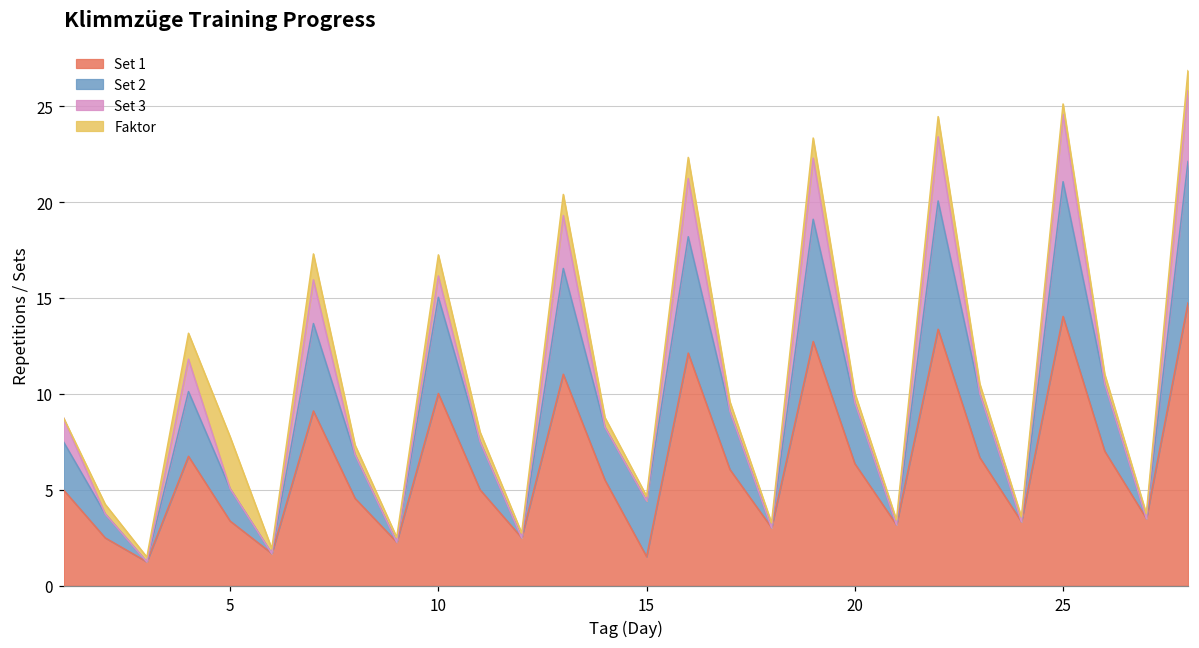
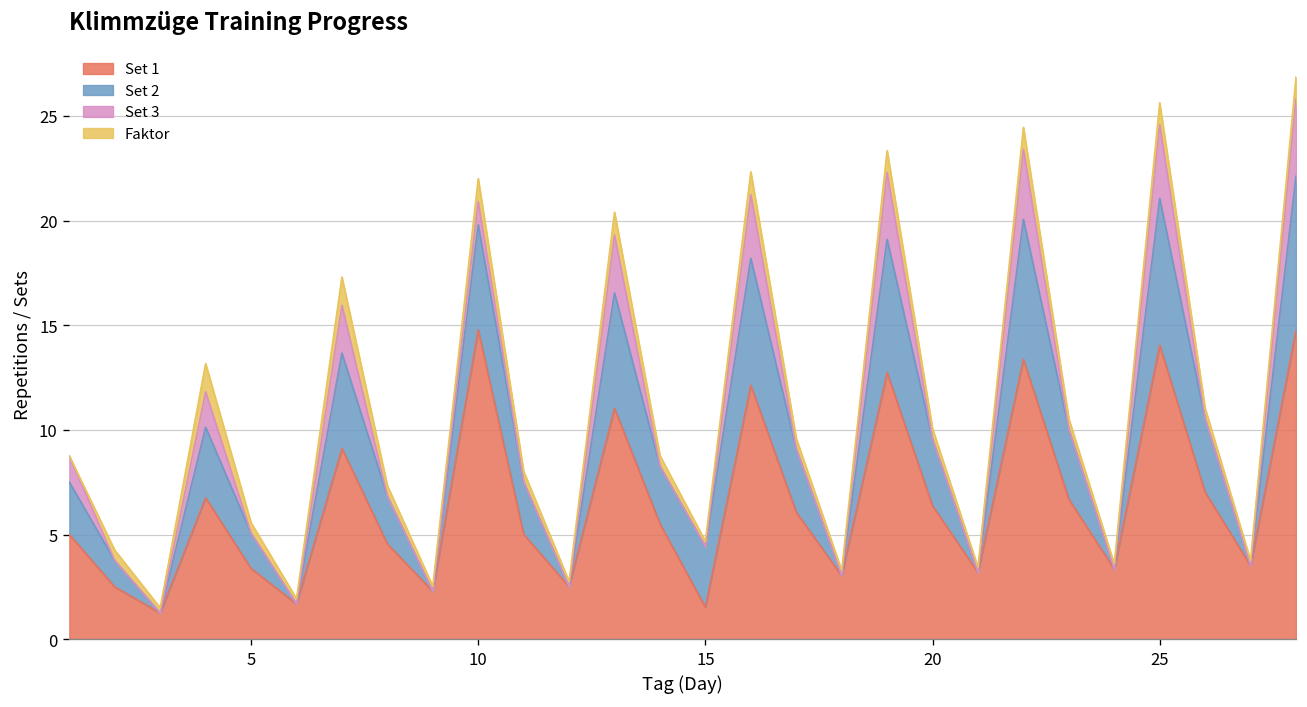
  {
    "Set 1": {
      "5": 3.4,
-     "10": 10.0,
+     "10": 14.8,
      "15": 1.5,
      "20": 6.4,
      "25": 14.0
    },
    "Set 2": {
      "10": 5.0,
      "25": 7.0
    },
    "Set 3": {
      "10": 1.1,
      "25": 3.5
    },
    "Faktor": {
-     "5": 2.7,
+     "5": 0.5,
      "10": 1.1,
      "15": 0.3,
      "20": 0.5,
-     "25": 0.5
+     "25": 1.1
    }
  }
